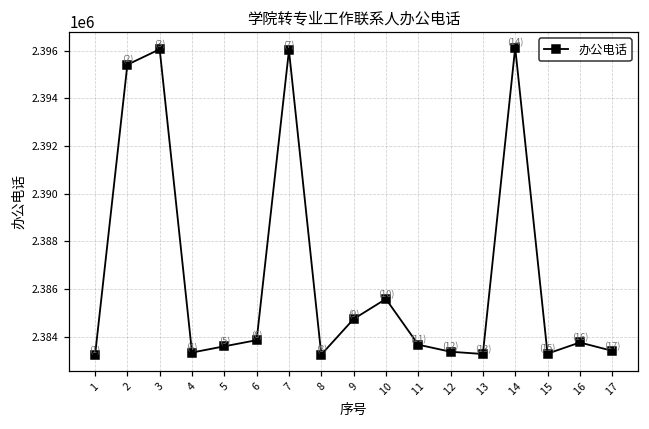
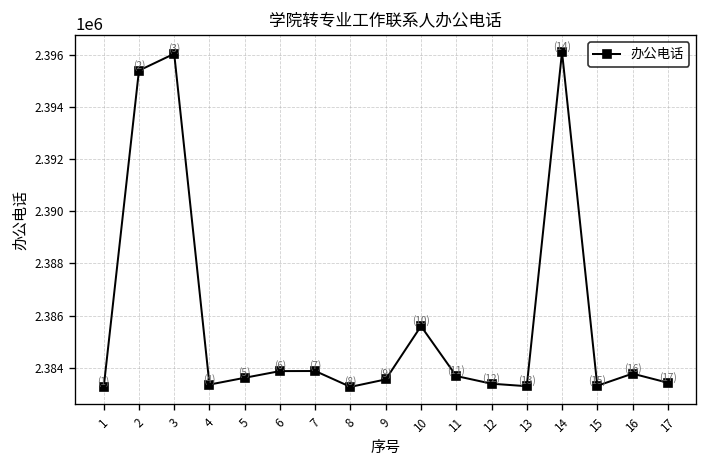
  {
-   "7": 2396000,
-   "9": 2384800
+   "7": 2383900,
+   "9": 2383500
  }
